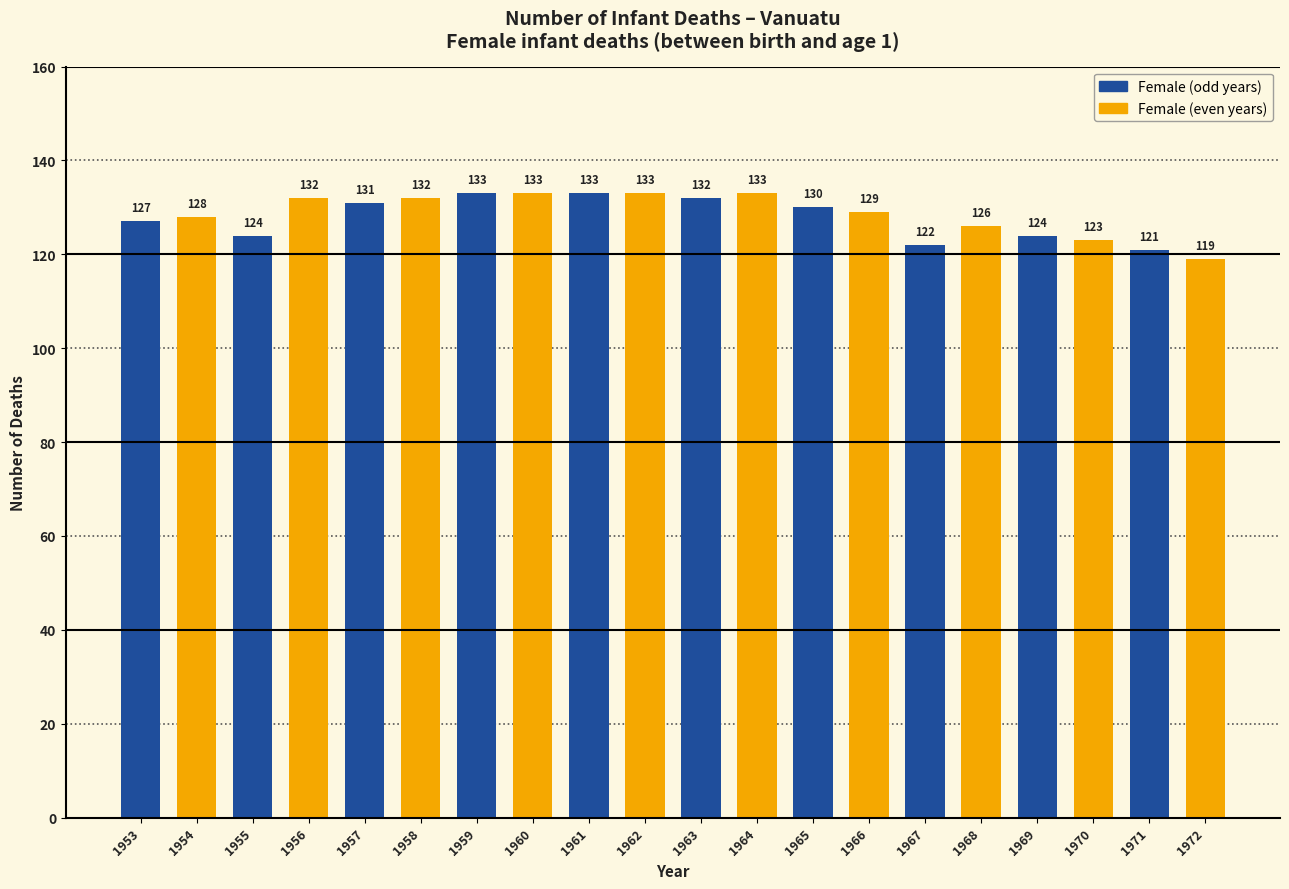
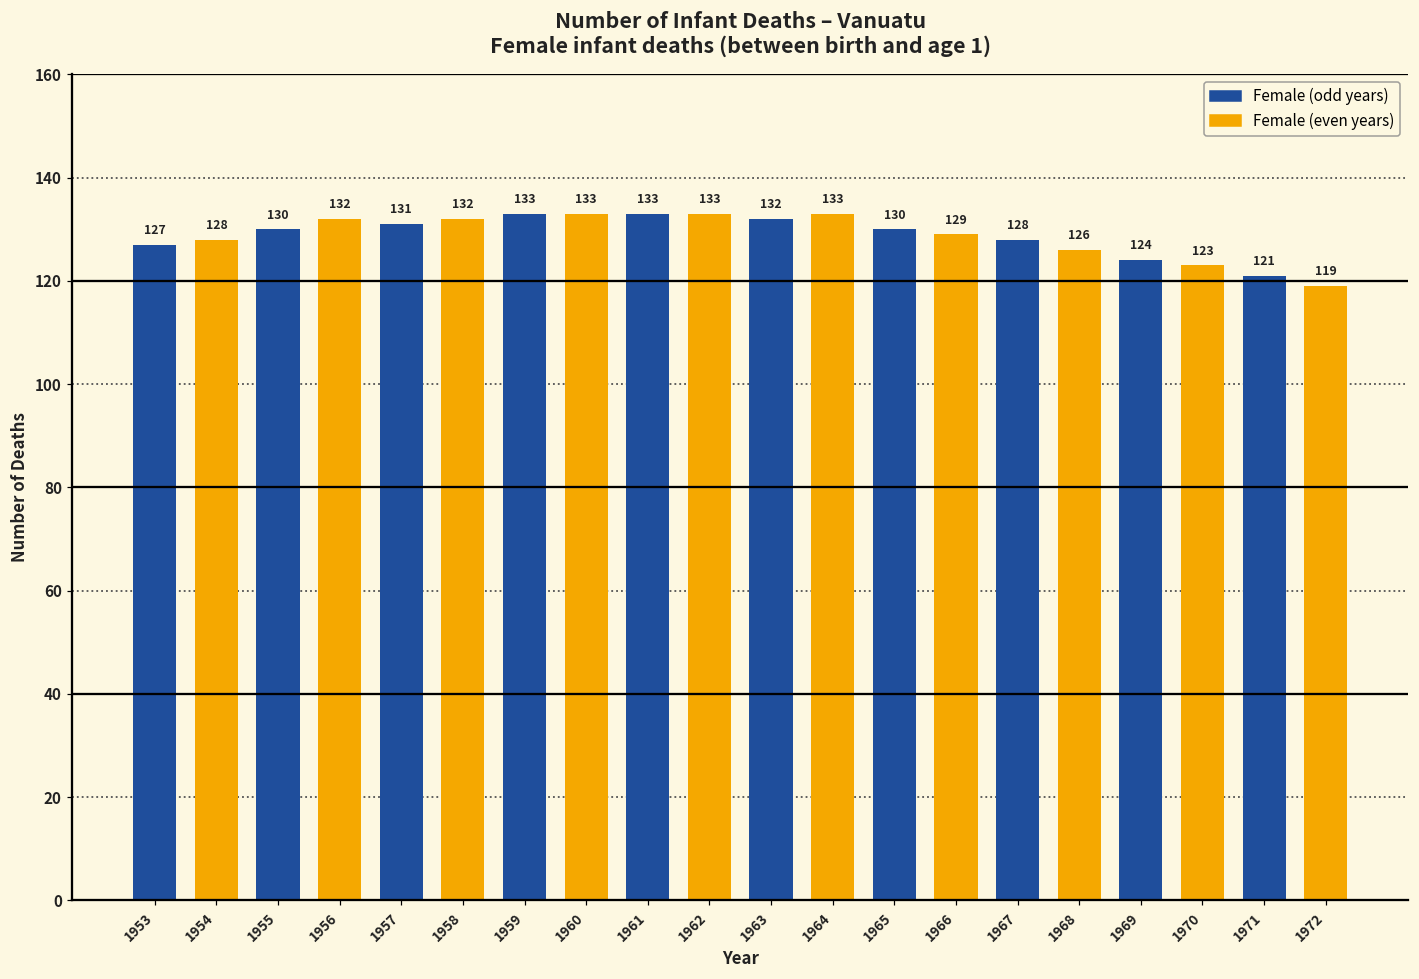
  {
    "1953": 127,
    "1954": 128,
-   "1955": 124,
+   "1955": 130,
    "1956": 132,
    "1957": 131,
    "1958": 132,
    "1959": 133,
    "1960": 133,
    "1961": 133,
    "1962": 133,
    "1963": 132,
    "1964": 133,
    "1965": 130,
    "1966": 129,
-   "1967": 122,
+   "1967": 128,
    "1968": 126,
    "1969": 124,
    "1970": 123,
    "1971": 121,
    "1972": 119
  }
